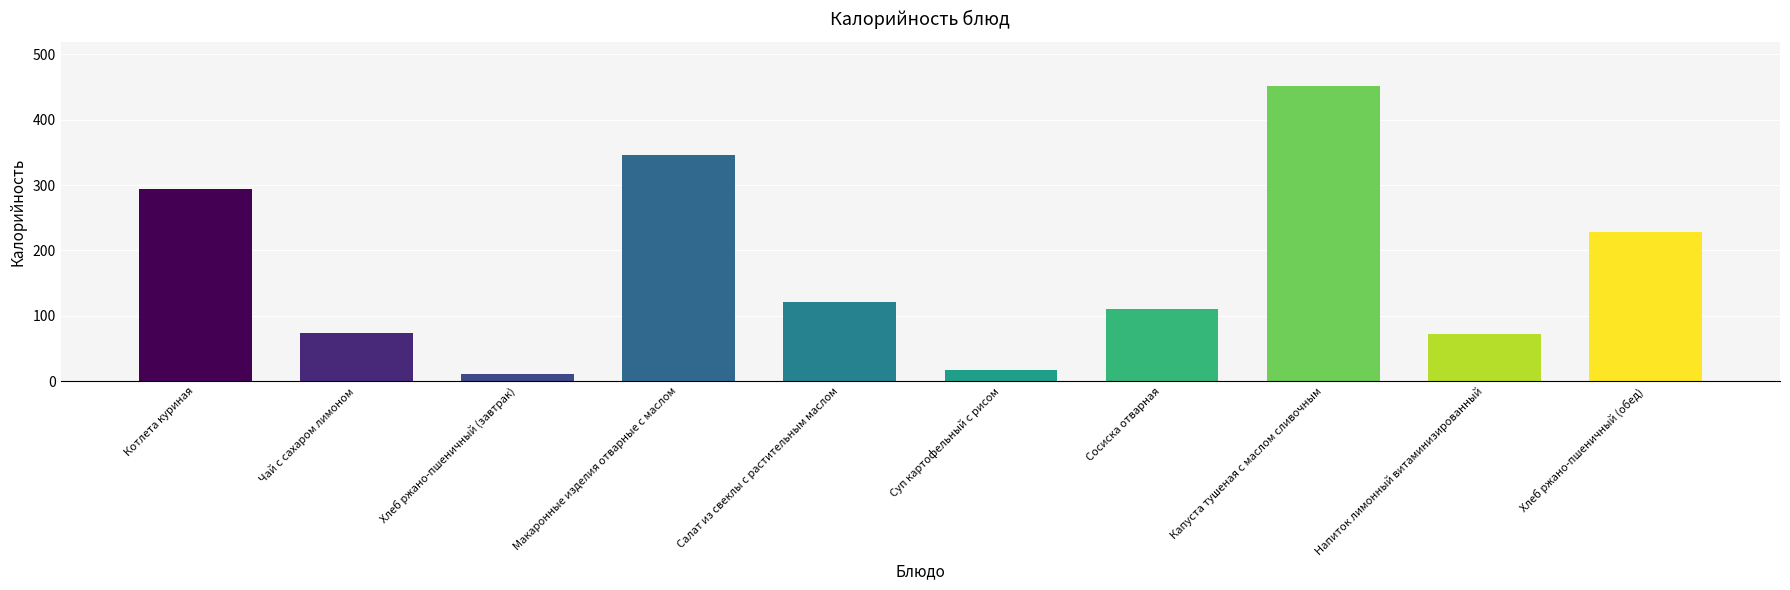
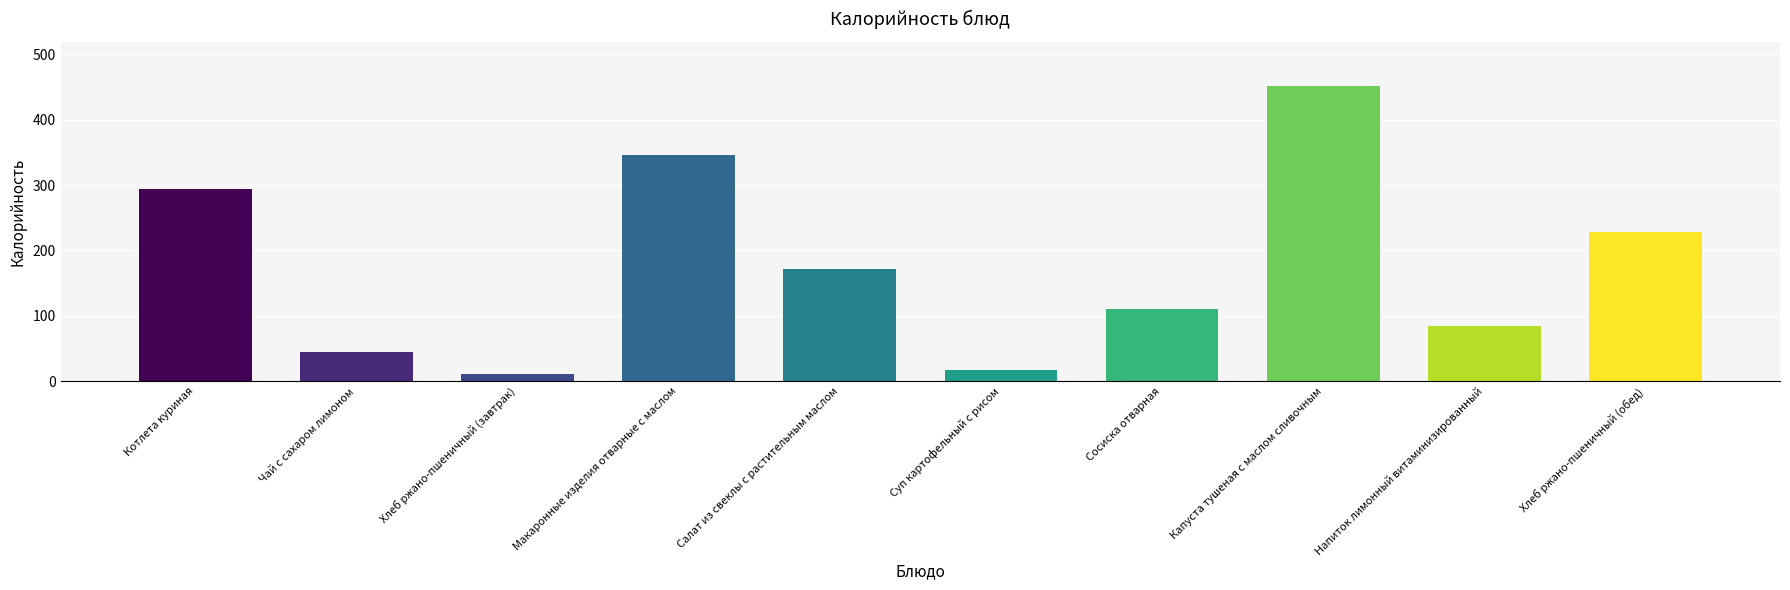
  {
    "Котлета куриная": 290,
-   "Чай с сахаром лимоном": 70,
+   "Чай с сахаром лимоном": 40,
    "Хлеб ржано-пшеничный (завтрак)": 10,
    "Макаронные изделия отварные с маслом": 350,
-   "Салат из свеклы с растительным маслом": 120,
+   "Салат из свеклы с растительным маслом": 170,
    "Суп картофельный с рисом": 20,
    "Сосиска отварная": 110,
    "Капуста тушеная с маслом сливочным": 450,
-   "Напиток лимонный витаминизированный": 70,
+   "Напиток лимонный витаминизированный": 80,
    "Хлеб ржано-пшеничный (обед)": 230
  }
